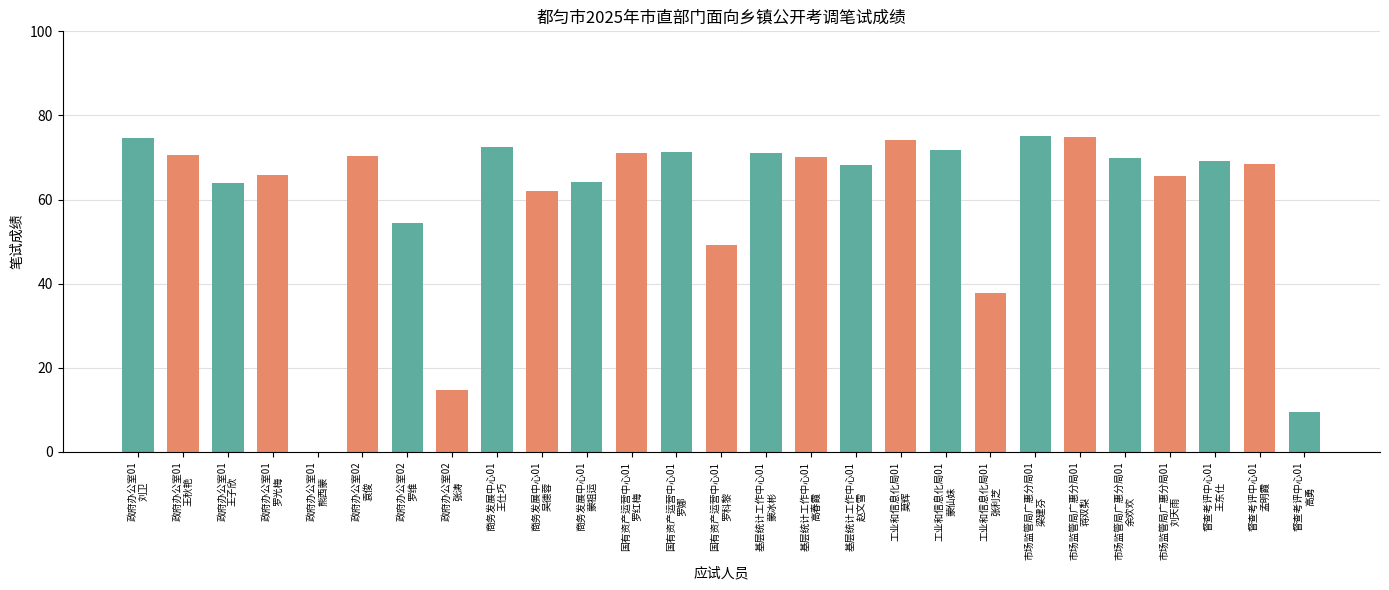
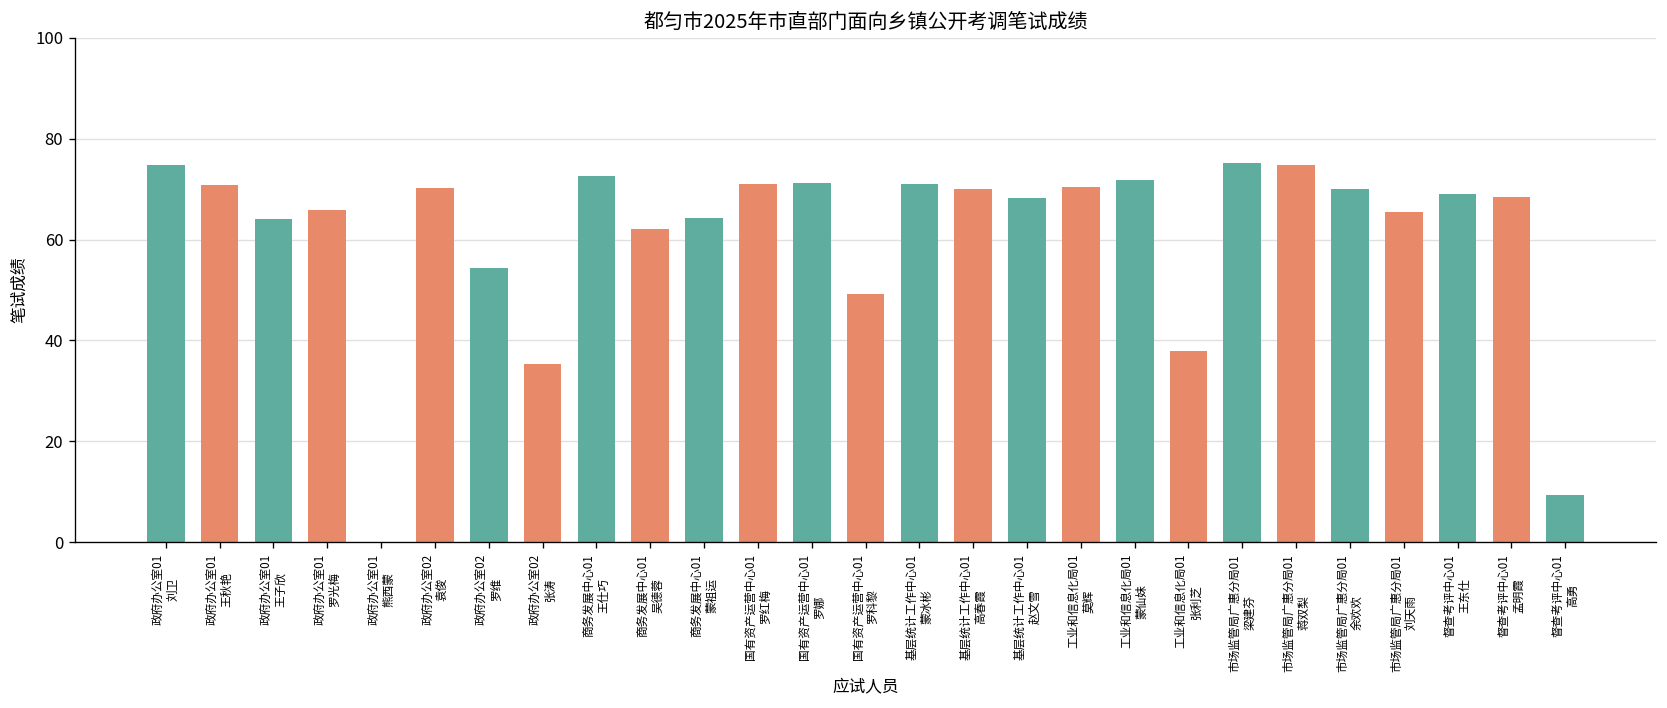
  {
    "政府办公室01 刘卫": 75,
    "政府办公室01 王秋艳": 71,
    "政府办公室01 王子欣": 64,
    "政府办公室01 罗光梅": 66,
    "政府办公室01 熊西蒙": 0,
    "政府办公室02 袁俊": 70,
    "政府办公室02 罗维": 54,
-   "政府办公室02 张涛": 15,
+   "政府办公室02 张涛": 35,
    "商务发展中心01 王仕巧": 73,
    "商务发展中心01 吴德蓉": 62,
    "商务发展中心01 蒙祖运": 64,
    "国有资产运营中心01 罗红梅": 71,
    "国有资产运营中心01 罗娜": 71,
    "国有资产运营中心01 罗科黎": 49,
    "基层统计工作中心01 蒙冰彬": 71,
    "基层统计工作中心01 高春霞": 70,
    "基层统计工作中心01 赵文雪": 68,
-   "工业和信息化局01 莫辉": 74,
+   "工业和信息化局01 莫辉": 70,
    "工业和信息化局01 蒙仙妹": 72,
    "工业和信息化局01 张利芝": 38,
    "市场监管局广惠分局01 梁建芬": 75,
    "市场监管局广惠分局01 蒋双梨": 75,
    "市场监管局广惠分局01 余欢欢": 70,
    "市场监管局广惠分局01 刘天雨": 66,
    "督查考评中心01 王东仕": 69,
    "督查考评中心01 孟明霞": 68,
    "督查考评中心01 高勇": 9
  }
